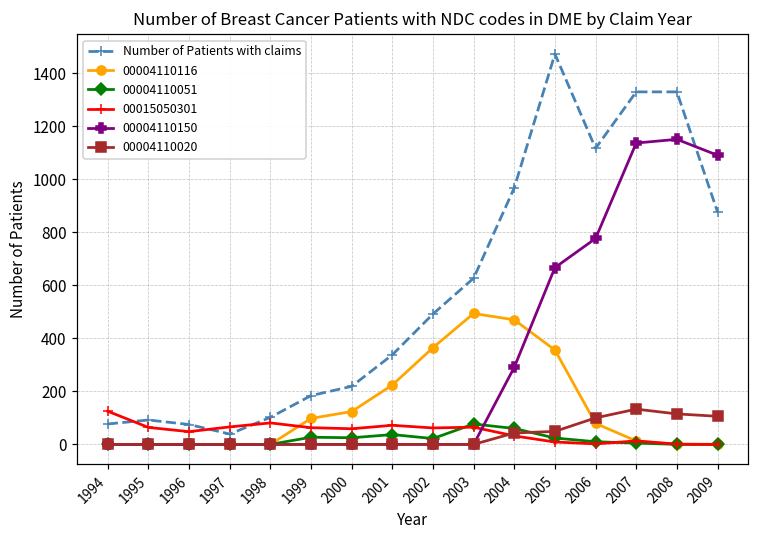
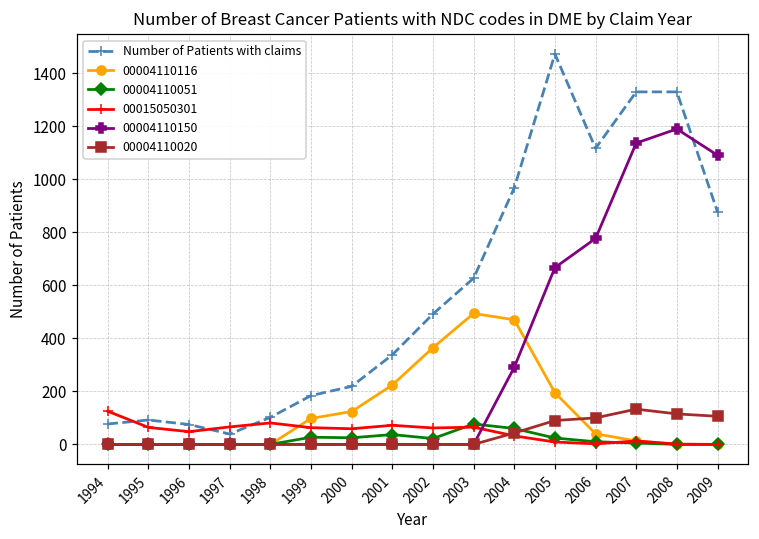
  {
    "Number of Patients with claims": {
      "1994": 80,
      "1995": 90,
      "1996": 80,
      "1997": 40,
      "1998": 100,
      "1999": 180,
      "2000": 220,
      "2001": 340,
      "2002": 490,
      "2003": 630,
      "2004": 970,
      "2005": 1470,
      "2006": 1120,
      "2007": 1330,
      "2008": 1330,
      "2009": 880
    },
    "00004110116": {
      "1999": 100,
      "2000": 120,
      "2001": 220,
      "2002": 370,
      "2003": 490,
      "2004": 470,
-     "2005": 360,
-     "2006": 80
+     "2005": 200,
+     "2006": 40
    },
    "00004110051": {
      "1999": 30,
      "2000": 30,
      "2001": 40,
      "2002": 20,
      "2003": 80,
      "2004": 60,
      "2005": 20
    },
    "00015050301": {
      "1994": 130,
      "1995": 60,
      "1996": 50,
      "1997": 70,
      "1998": 80,
      "1999": 60,
      "2000": 60,
      "2001": 70,
      "2002": 60,
      "2003": 70,
      "2004": 30,
      "2005": 10
    },
    "00004110150": {
      "2004": 290,
      "2005": 670,
      "2006": 780,
      "2007": 1140,
-     "2008": 1150,
+     "2008": 1190,
      "2009": 1090
    },
    "00004110020": {
      "2004": 40,
-     "2005": 50,
+     "2005": 90,
      "2006": 100,
      "2007": 130,
      "2008": 120,
      "2009": 110
    }
  }
